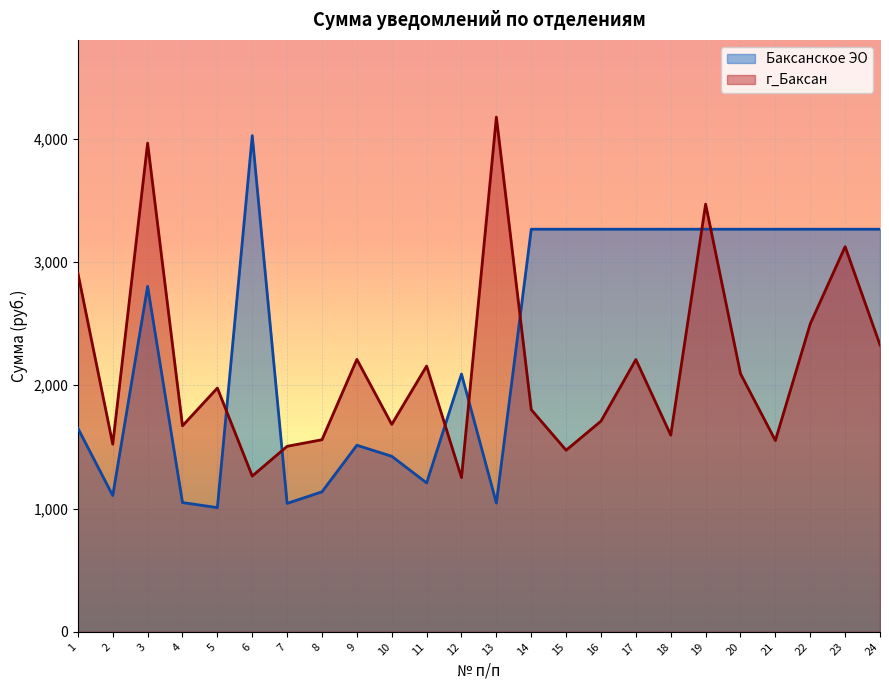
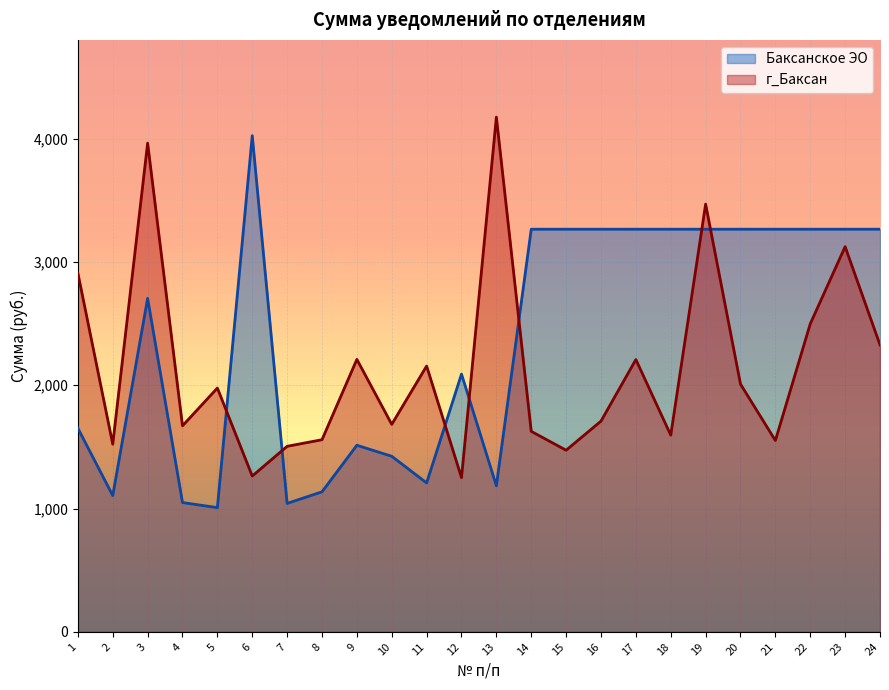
  {
    "Баксанское ЭО": {
      "1": "1,650",
      "2": "1,110",
-     "3": "2,800",
+     "3": "2,700",
      "4": "1,050",
      "5": "1,010",
      "6": "4,020",
      "7": "1,040",
      "8": "1,140",
      "9": "1,510",
      "10": "1,420",
      "11": "1,210",
      "12": "2,090",
-     "13": "1,040",
+     "13": "1,180",
      "14": "3,270",
      "15": "3,270",
      "16": "3,270",
      "17": "3,270",
      "18": "3,270",
      "19": "3,270",
      "20": "3,270",
      "21": "3,270",
      "22": "3,270",
      "23": "3,270",
      "24": "3,270"
    },
    "г_Баксан": {
      "1": "2,910",
      "2": "1,520",
      "3": "3,960",
      "4": "1,670",
      "5": "1,980",
      "6": "1,260",
      "7": "1,500",
      "8": "1,560",
      "9": "2,210",
      "10": "1,680",
      "11": "2,160",
      "12": "1,250",
      "13": "4,170",
-     "14": "1,800",
+     "14": "1,630",
      "15": "1,470",
      "16": "1,710",
      "17": "2,210",
      "18": "1,600",
      "19": "3,470",
-     "20": "2,090",
+     "20": "2,010",
      "21": "1,550",
      "22": "2,500",
      "23": "3,120",
      "24": "2,330"
    }
  }
